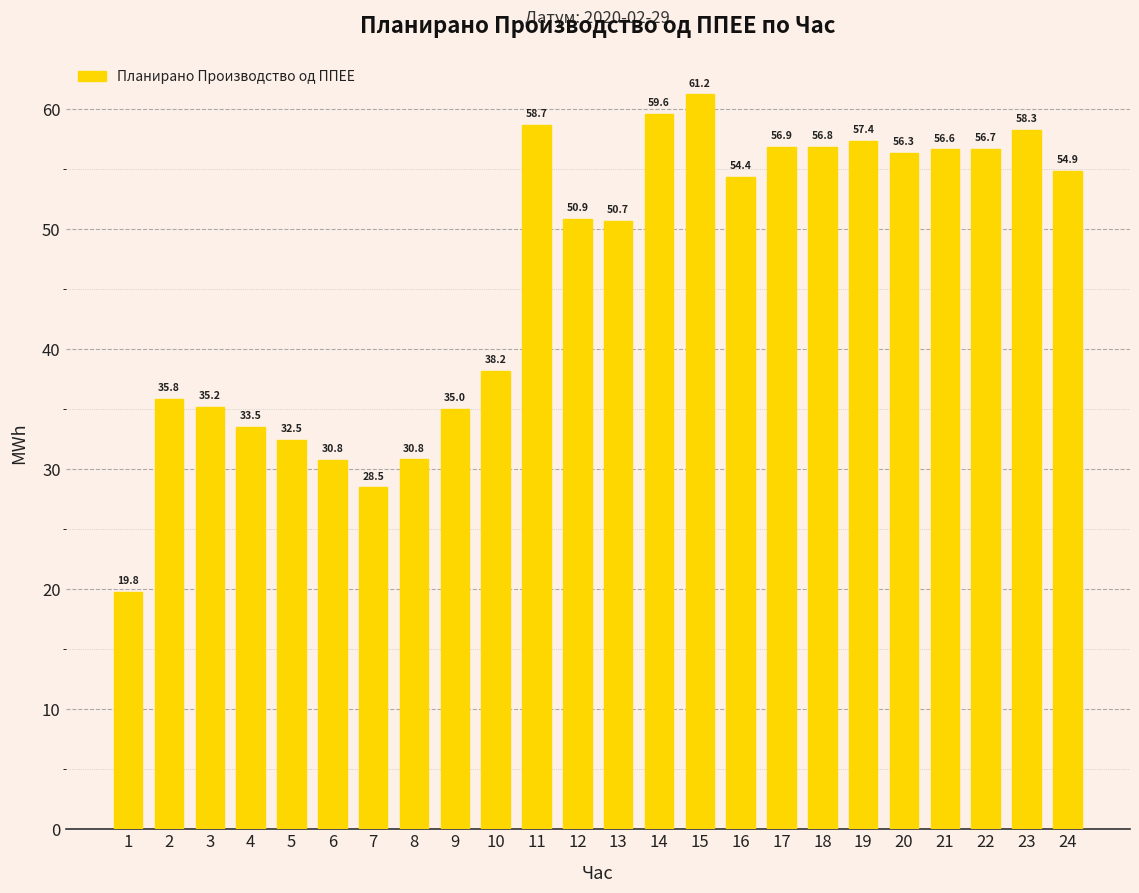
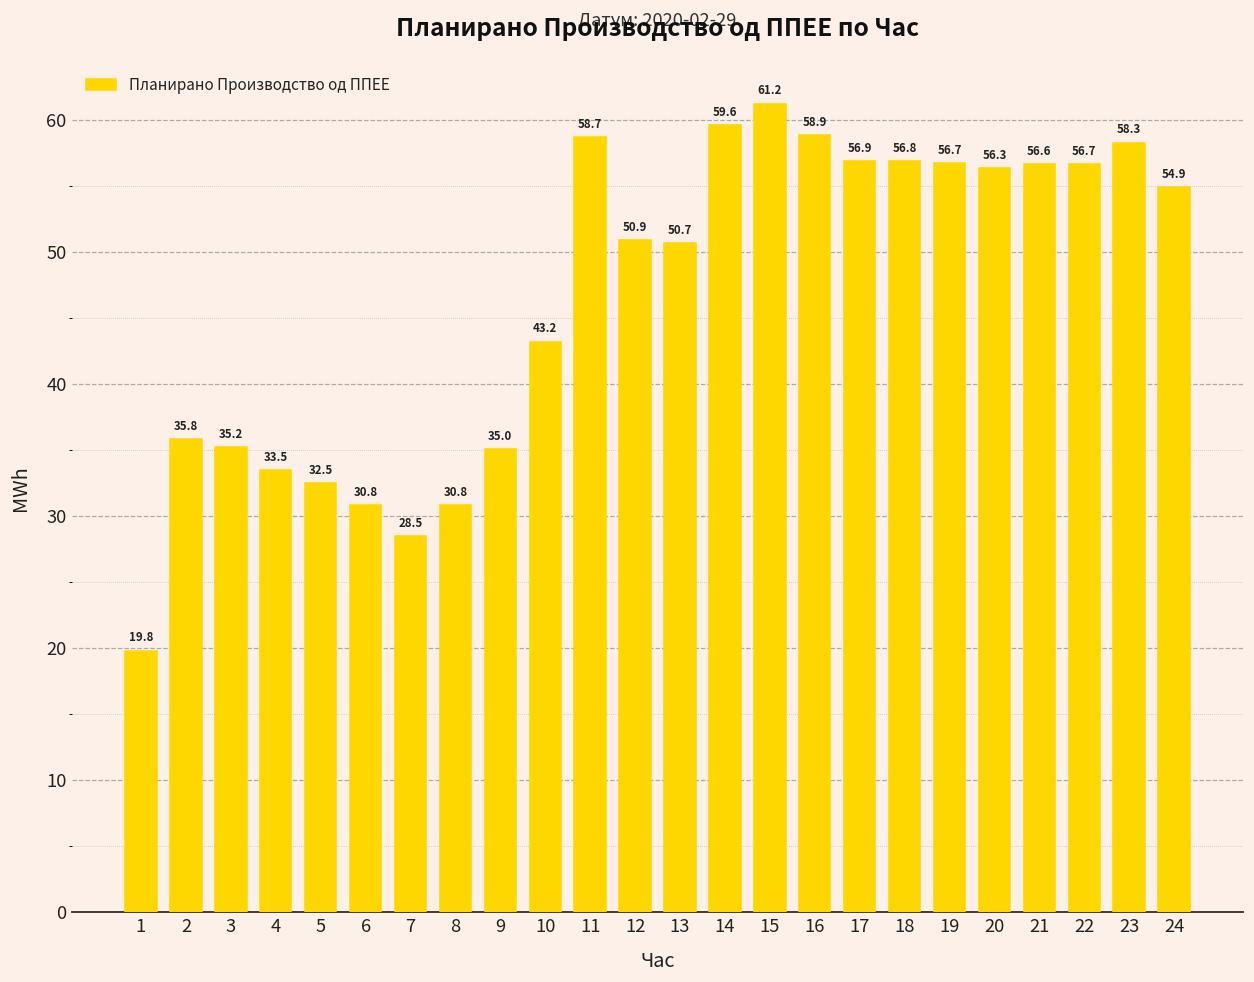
  {
    "1": 19.8,
    "2": 35.8,
    "3": 35.2,
    "4": 33.5,
    "5": 32.5,
    "6": 30.8,
    "7": 28.5,
    "8": 30.8,
    "9": 35.0,
-   "10": 38.2,
+   "10": 43.2,
    "11": 58.7,
    "12": 50.9,
    "13": 50.7,
    "14": 59.6,
    "15": 61.2,
-   "16": 54.4,
+   "16": 58.9,
    "17": 56.9,
    "18": 56.8,
-   "19": 57.4,
+   "19": 56.7,
    "20": 56.3,
    "21": 56.6,
    "22": 56.7,
    "23": 58.3,
    "24": 54.9
  }
